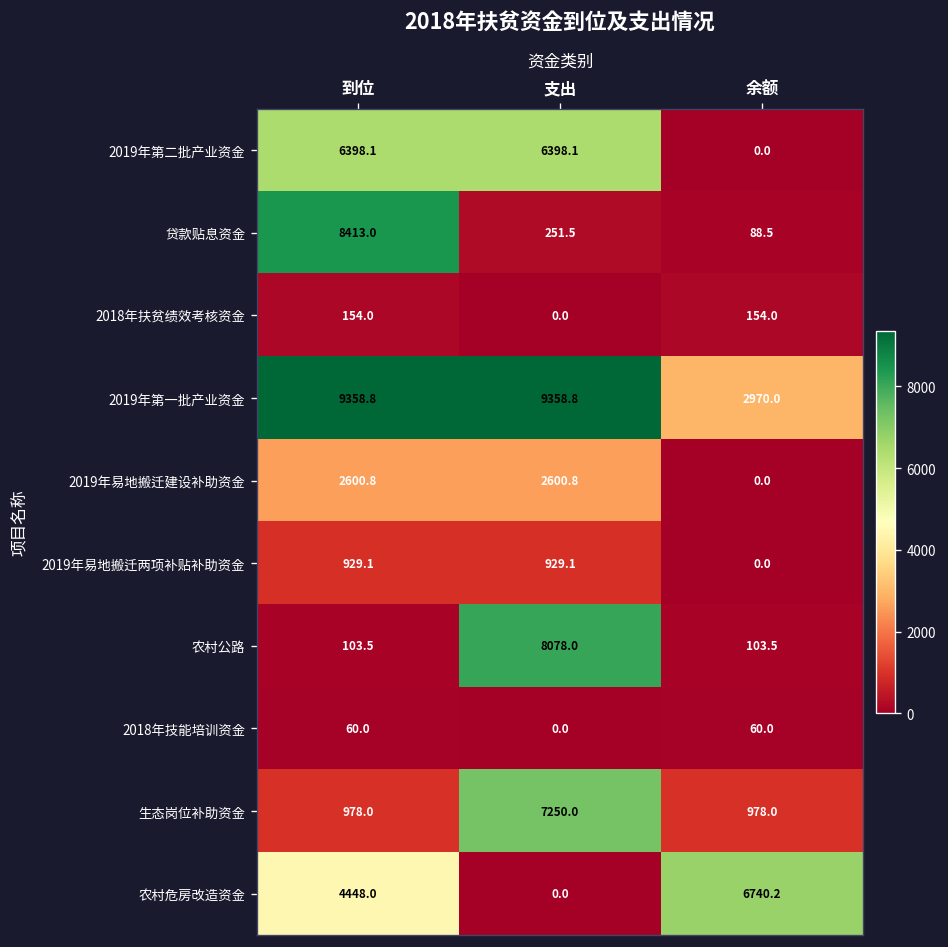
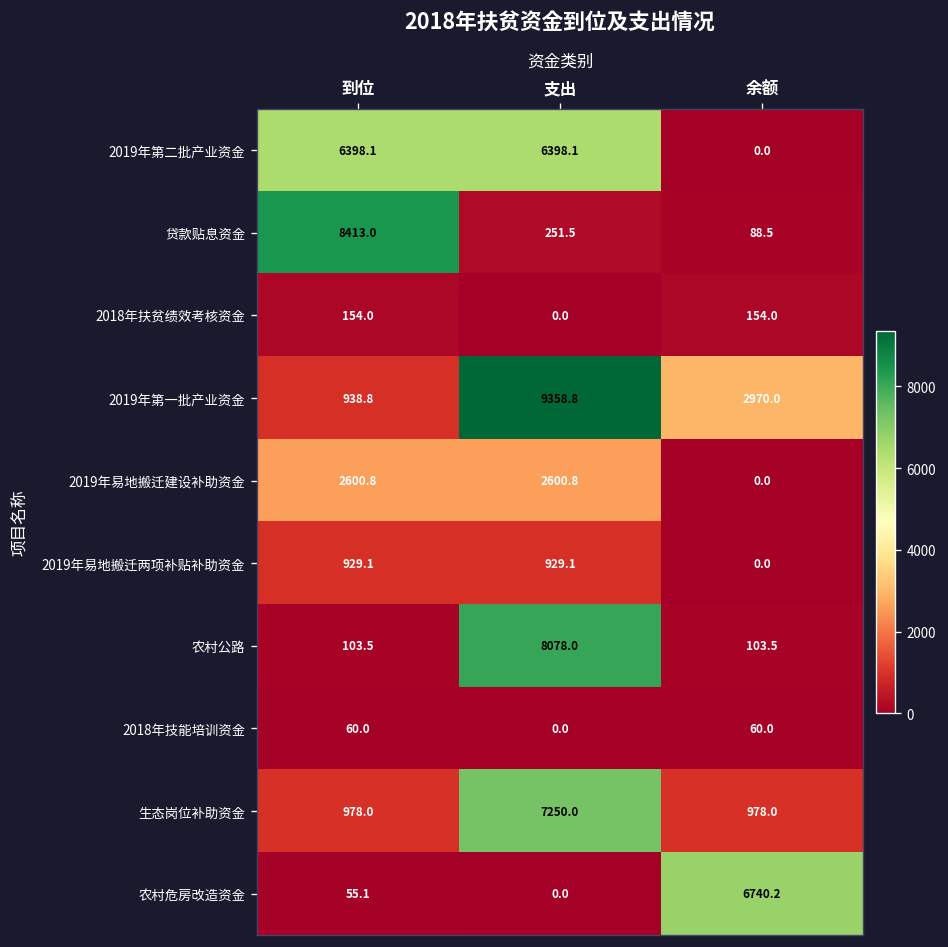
  {
    "2019年第二批产业资金": {
      "到位": 6398.1,
      "支出": 6398.1,
      "余额": 0.0
    },
    "贷款贴息资金": {
      "到位": 8413.0,
      "支出": 251.5,
      "余额": 88.5
    },
    "2018年扶贫绩效考核资金": {
      "到位": 154.0,
      "支出": 0.0,
      "余额": 154.0
    },
    "2019年第一批产业资金": {
-     "到位": 9358.8,
+     "到位": 938.8,
      "支出": 9358.8,
      "余额": 2970.0
    },
    "2019年易地搬迁建设补助资金": {
      "到位": 2600.8,
      "支出": 2600.8,
      "余额": 0.0
    },
    "2019年易地搬迁两项补贴补助资金": {
      "到位": 929.1,
      "支出": 929.1,
      "余额": 0.0
    },
    "农村公路": {
      "到位": 103.5,
      "支出": 8078.0,
      "余额": 103.5
    },
    "2018年技能培训资金": {
      "到位": 60.0,
      "支出": 0.0,
      "余额": 60.0
    },
    "生态岗位补助资金": {
      "到位": 978.0,
      "支出": 7250.0,
      "余额": 978.0
    },
    "农村危房改造资金": {
-     "到位": 4448.0,
+     "到位": 55.1,
      "支出": 0.0,
      "余额": 6740.2
    }
  }
